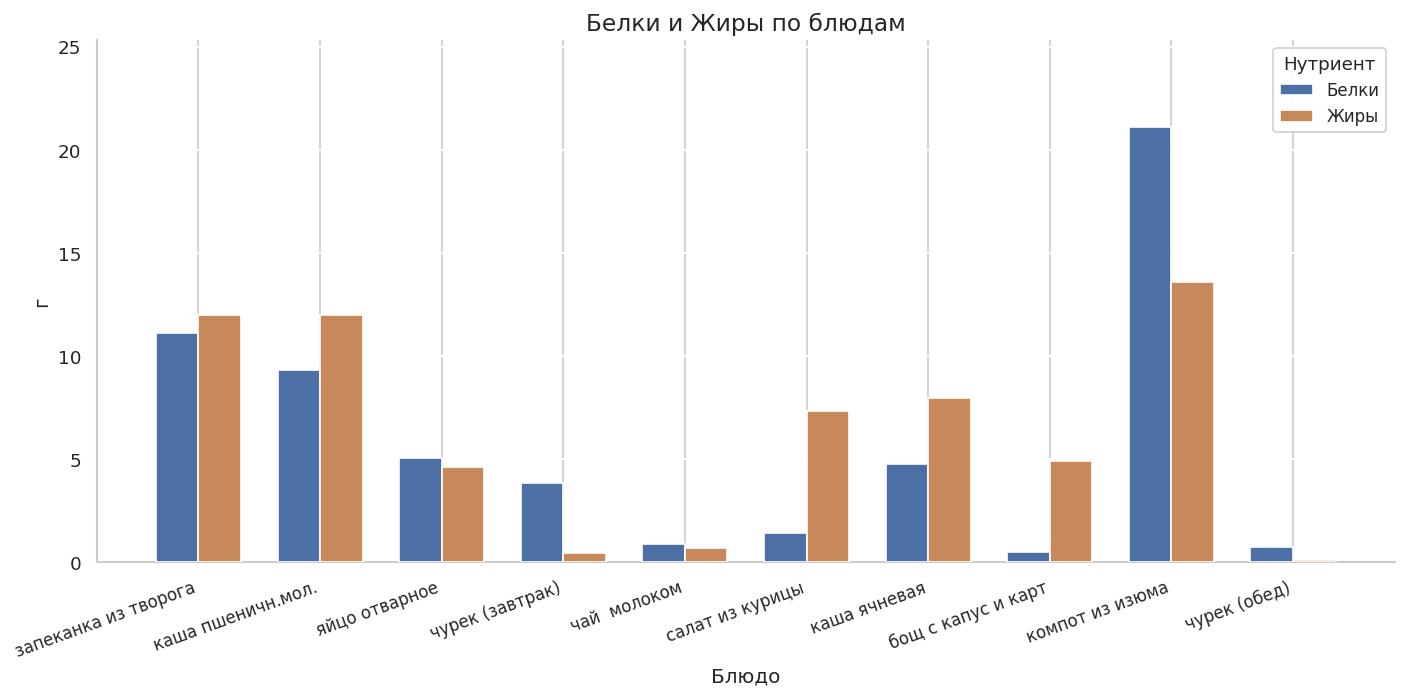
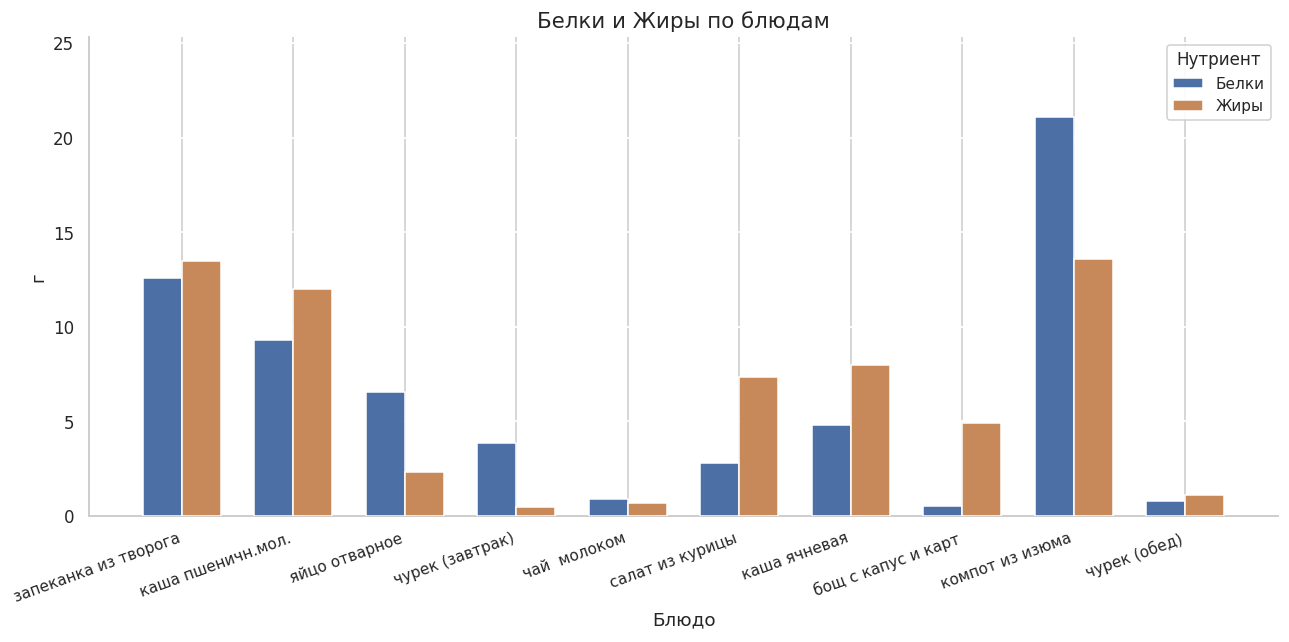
  {
    "Белки": {
-     "запеканка из творога": 11.1,
+     "запеканка из творога": 12.6,
      "каша пшеничн.мол.": 9.3,
-     "яйцо отварное": 5.1,
+     "яйцо отварное": 6.6,
      "чурек (завтрак)": 3.8,
      "чай молоком": 0.9,
-     "салат из курицы": 1.4,
+     "салат из курицы": 2.8,
      "каша ячневая": 4.8,
      "бощ с капус и карт": 0.5,
      "компот из изюма": 21.1,
      "чурек (обед)": 0.8
    },
    "Жиры": {
-     "запеканка из творога": 12.0,
+     "запеканка из творога": 13.5,
      "каша пшеничн.мол.": 12.0,
-     "яйцо отварное": 4.6,
+     "яйцо отварное": 2.3,
      "чурек (завтрак)": 0.5,
      "чай молоком": 0.7,
      "салат из курицы": 7.4,
      "каша ячневая": 8.0,
      "бощ с капус и карт": 4.9,
      "компот из изюма": 13.6,
-     "чурек (обед)": 0.1
+     "чурек (обед)": 1.1
    }
  }
